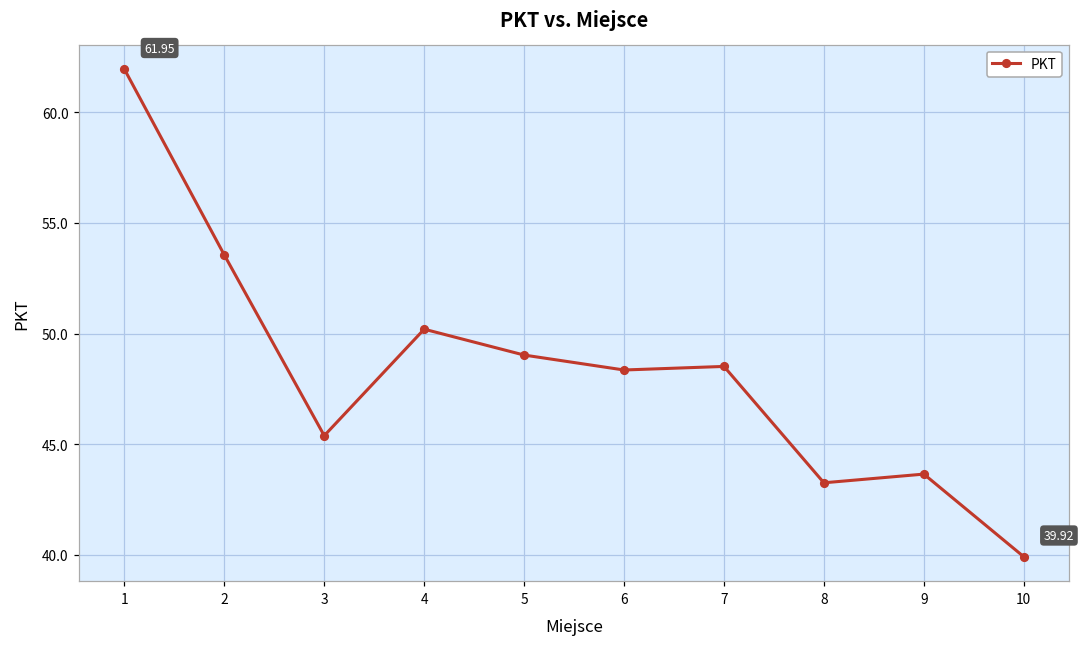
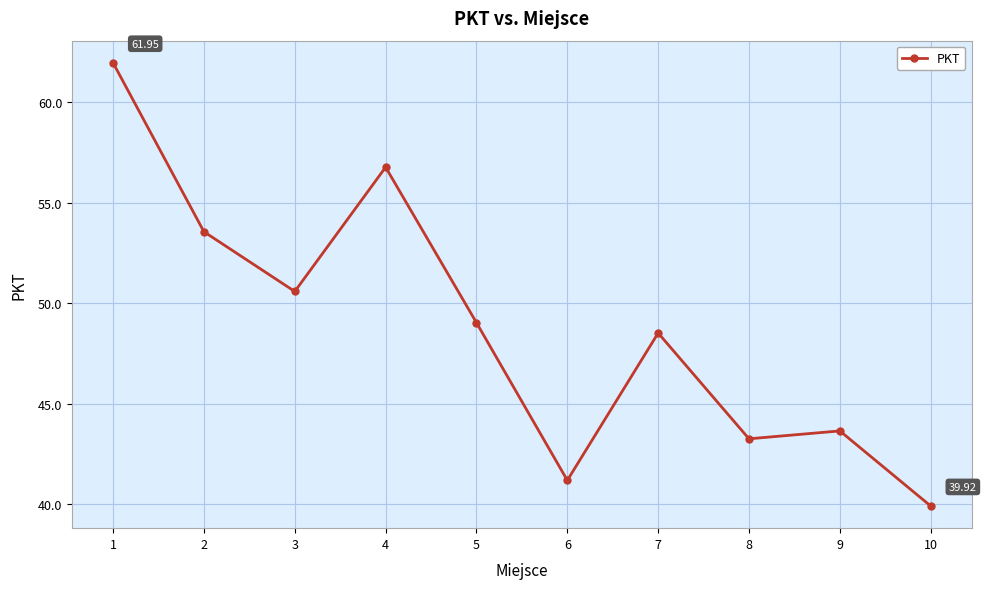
  {
    "2": 53.6,
-   "3": 45.4,
-   "4": 50.2,
+   "3": 50.6,
+   "4": 56.8,
    "5": 49.0,
-   "6": 48.4,
+   "6": 41.2,
    "7": 48.5,
    "8": 43.3,
    "9": 43.7
  }
